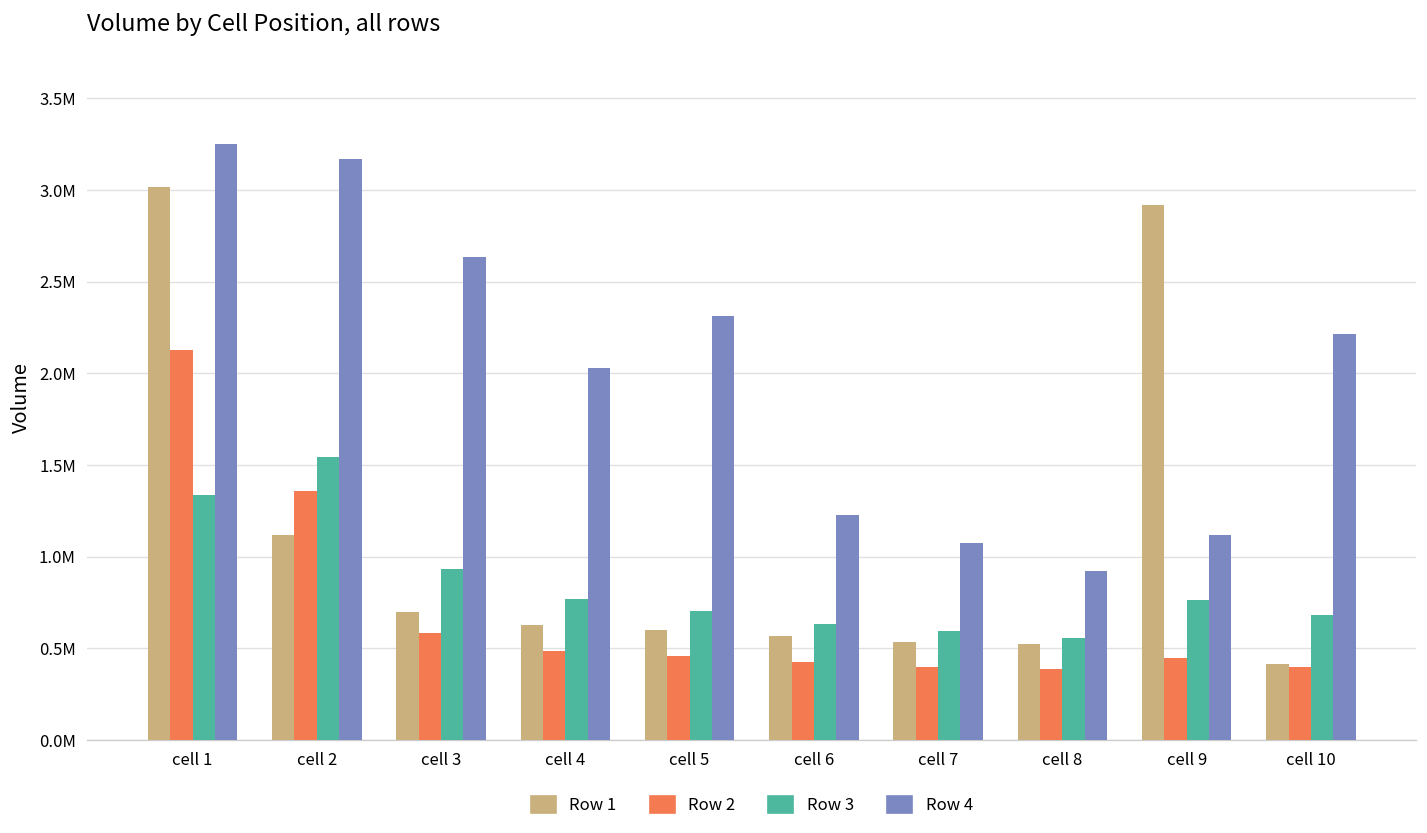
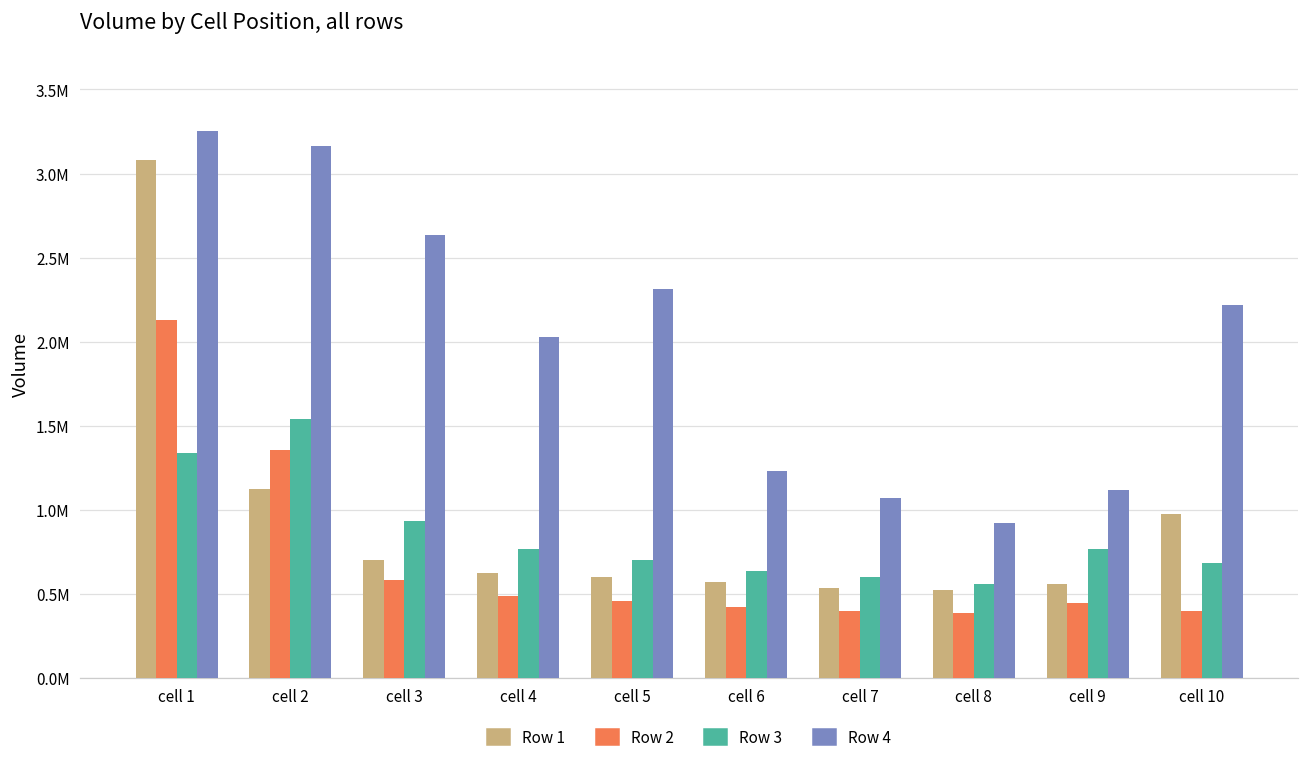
  {
    "Row 1": {
-     "cell 1": 3020000,
+     "cell 1": 3080000,
      "cell 2": 1120000,
      "cell 3": 700000,
      "cell 4": 630000,
      "cell 5": 600000,
      "cell 6": 570000,
      "cell 7": 540000,
      "cell 8": 520000,
-     "cell 9": 2920000,
-     "cell 10": 420000
+     "cell 9": 560000,
+     "cell 10": 970000
    },
    "Row 2": {
      "cell 1": 2130000,
      "cell 2": 1360000,
      "cell 3": 580000,
      "cell 4": 490000,
      "cell 5": 460000,
      "cell 6": 420000,
      "cell 7": 400000,
      "cell 8": 390000,
      "cell 9": 450000,
      "cell 10": 400000
    },
    "Row 3": {
      "cell 1": 1340000,
      "cell 2": 1540000,
      "cell 3": 930000,
      "cell 4": 770000,
      "cell 5": 700000,
      "cell 6": 630000,
      "cell 7": 600000,
      "cell 8": 560000,
      "cell 9": 770000,
      "cell 10": 680000
    },
    "Row 4": {
      "cell 1": 3250000,
      "cell 2": 3170000,
      "cell 3": 2640000,
      "cell 4": 2030000,
      "cell 5": 2310000,
      "cell 6": 1230000,
      "cell 7": 1070000,
      "cell 8": 920000,
      "cell 9": 1120000,
      "cell 10": 2220000
    }
  }
